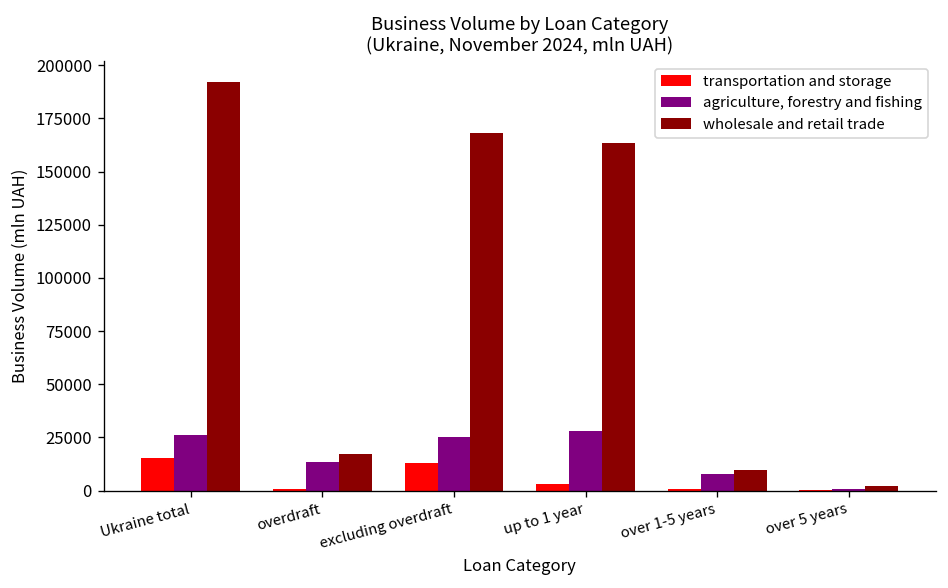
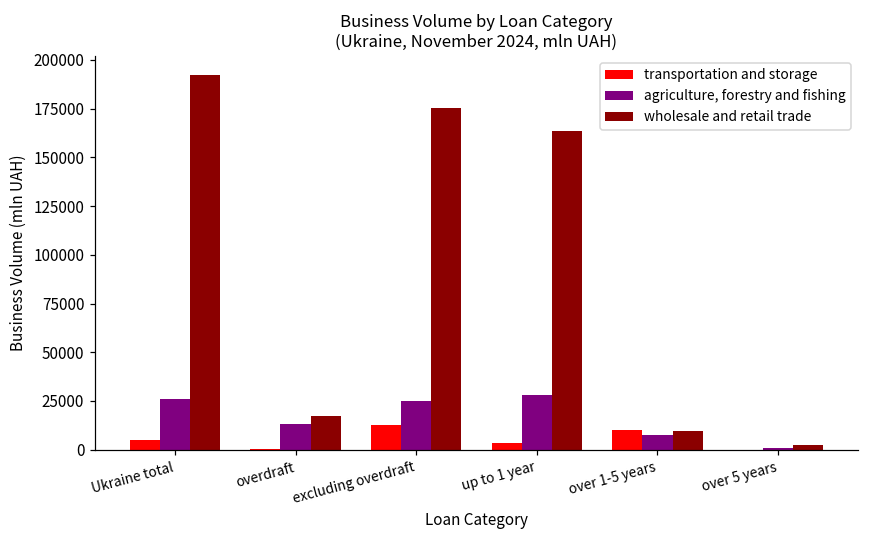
  {
    "transportation and storage": {
-     "Ukraine total": 16000,
+     "Ukraine total": 5000,
      "excluding overdraft": 13000,
      "up to 1 year": 3000,
-     "over 1-5 years": 1000
+     "over 1-5 years": 10000
    },
    "agriculture, forestry and fishing": {
      "Ukraine total": 26000,
      "overdraft": 13000,
      "excluding overdraft": 25000,
      "up to 1 year": 28000,
      "over 1-5 years": 8000
    },
    "wholesale and retail trade": {
      "Ukraine total": 192000,
      "overdraft": 17000,
-     "excluding overdraft": 168000,
+     "excluding overdraft": 175000,
      "up to 1 year": 164000,
      "over 1-5 years": 9000,
      "over 5 years": 2000
    }
  }
